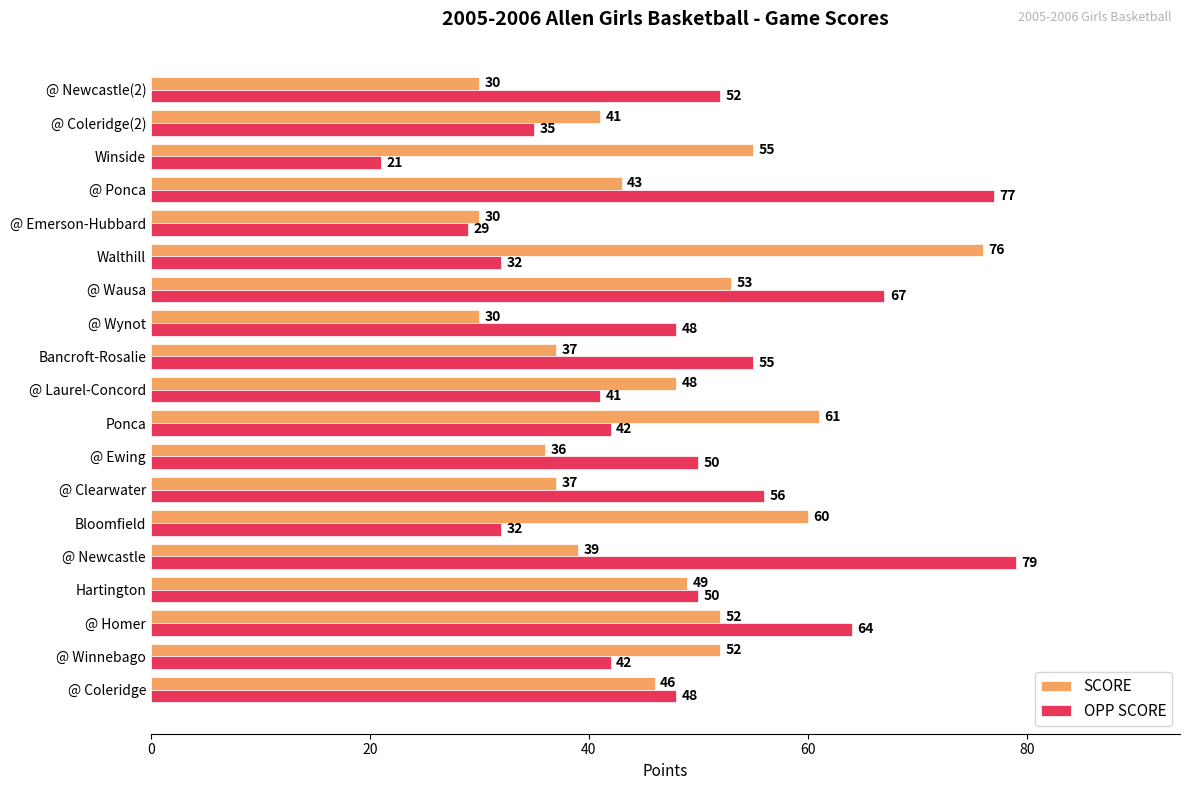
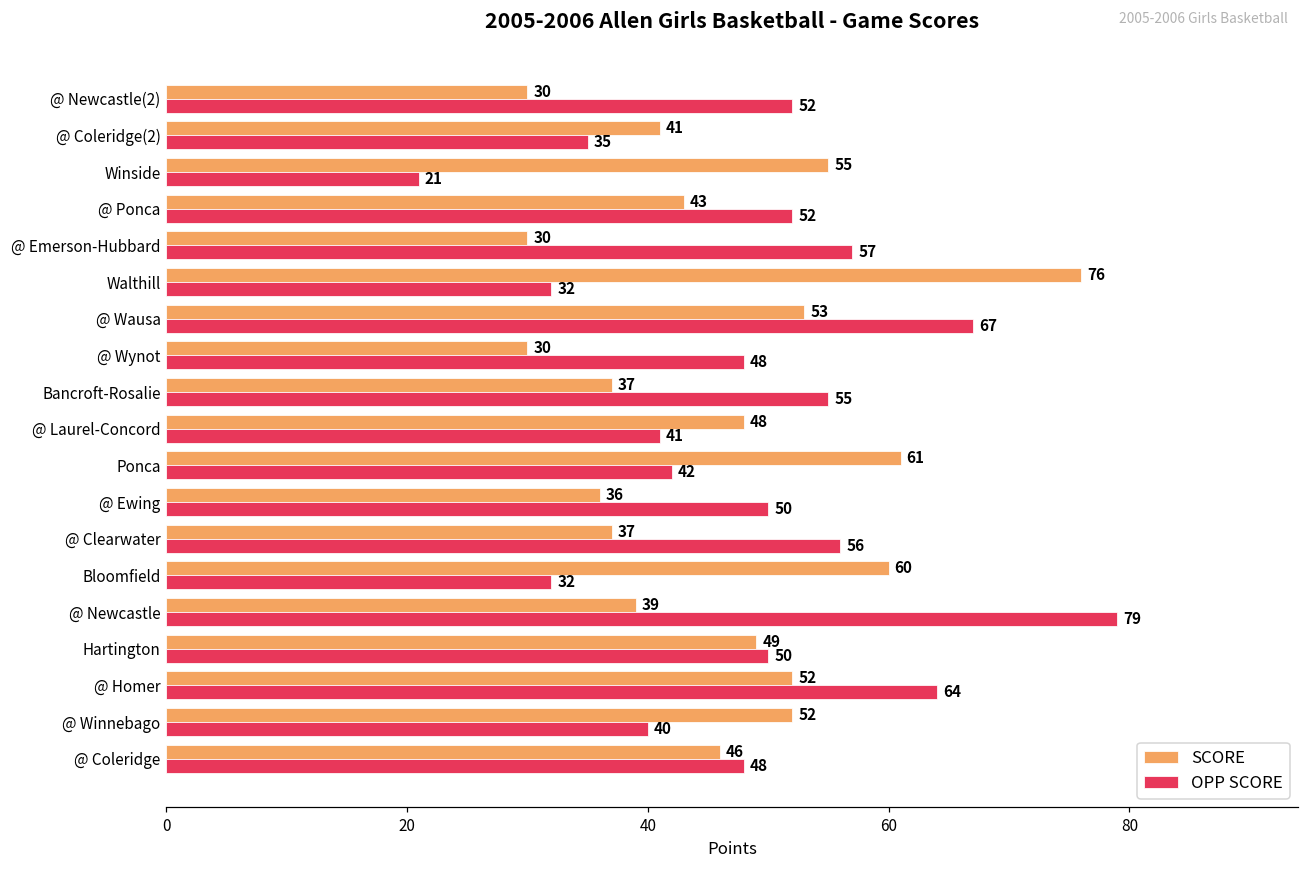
  {
    "SCORE": {
      "@ Newcastle(2)": 30,
      "@ Coleridge(2)": 41,
      "Winside": 55,
      "@ Ponca": 43,
      "@ Emerson-Hubbard": 30,
      "Walthill": 76,
      "@ Wausa": 53,
      "@ Wynot": 30,
      "Bancroft-Rosalie": 37,
      "@ Laurel-Concord": 48,
      "Ponca": 61,
      "@ Ewing": 36,
      "@ Clearwater": 37,
      "Bloomfield": 60,
      "@ Newcastle": 39,
      "Hartington": 49,
      "@ Homer": 52,
      "@ Winnebago": 52,
      "@ Coleridge": 46
    },
    "OPP SCORE": {
      "@ Newcastle(2)": 52,
      "@ Coleridge(2)": 35,
      "Winside": 21,
-     "@ Ponca": 77,
-     "@ Emerson-Hubbard": 29,
+     "@ Ponca": 52,
+     "@ Emerson-Hubbard": 57,
      "Walthill": 32,
      "@ Wausa": 67,
      "@ Wynot": 48,
      "Bancroft-Rosalie": 55,
      "@ Laurel-Concord": 41,
      "Ponca": 42,
      "@ Ewing": 50,
      "@ Clearwater": 56,
      "Bloomfield": 32,
      "@ Newcastle": 79,
      "Hartington": 50,
      "@ Homer": 64,
-     "@ Winnebago": 42,
+     "@ Winnebago": 40,
      "@ Coleridge": 48
    }
  }
